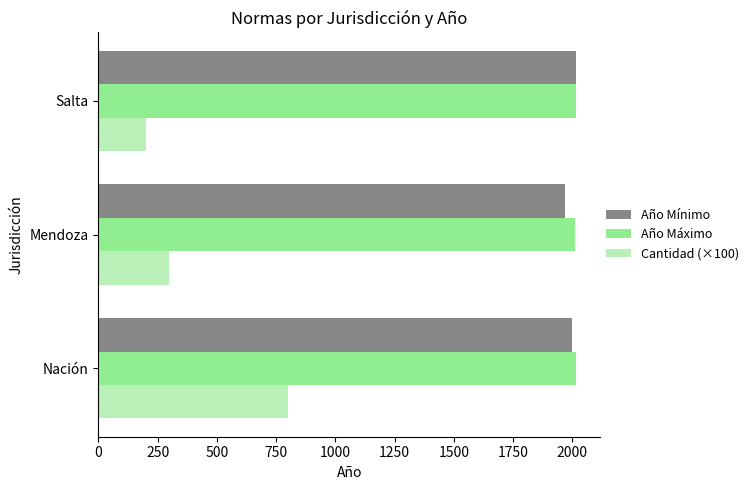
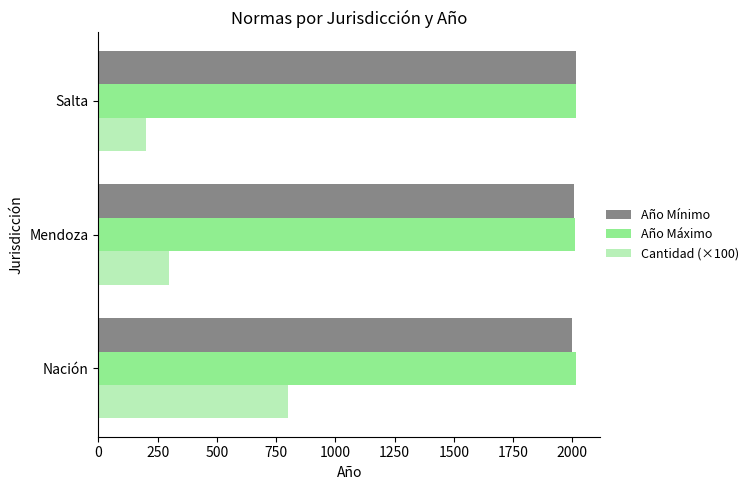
  {
    "Año Mínimo": {
      "Salta": 2010,
-     "Mendoza": 1970,
+     "Mendoza": 2010,
      "Nación": 2000
    }
  }
